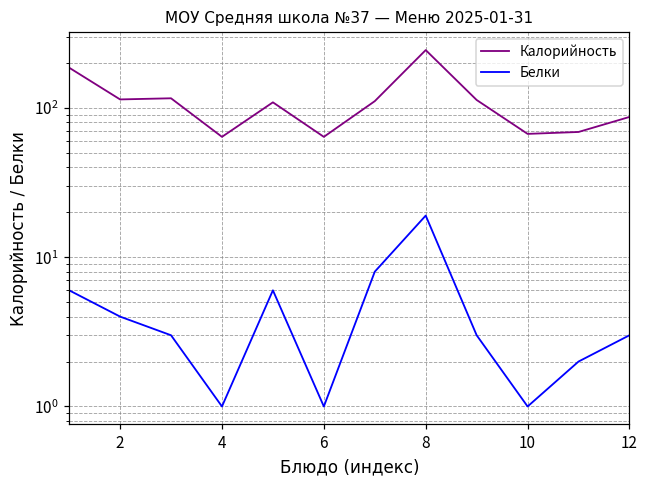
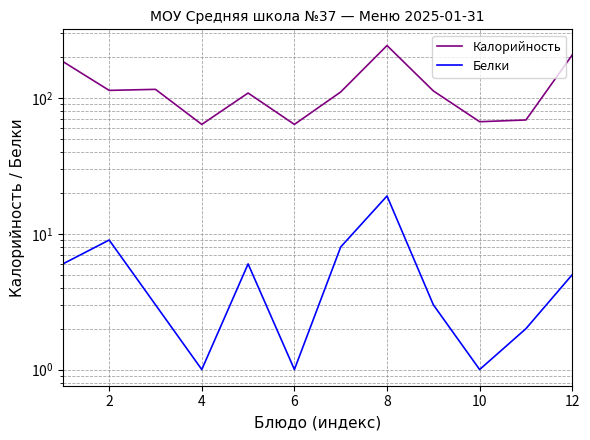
  {
    "Калорийность": {
      "2": 110,
      "4": 60,
      "6": 60,
      "8": 240,
      "10": 70,
-     "12": 90
+     "12": 210
    },
    "Белки": {
-     "2": 4,
+     "2": 9,
      "4": 1,
      "6": 1,
      "8": 19,
      "10": 1,
-     "12": 3
+     "12": 5
    }
  }
